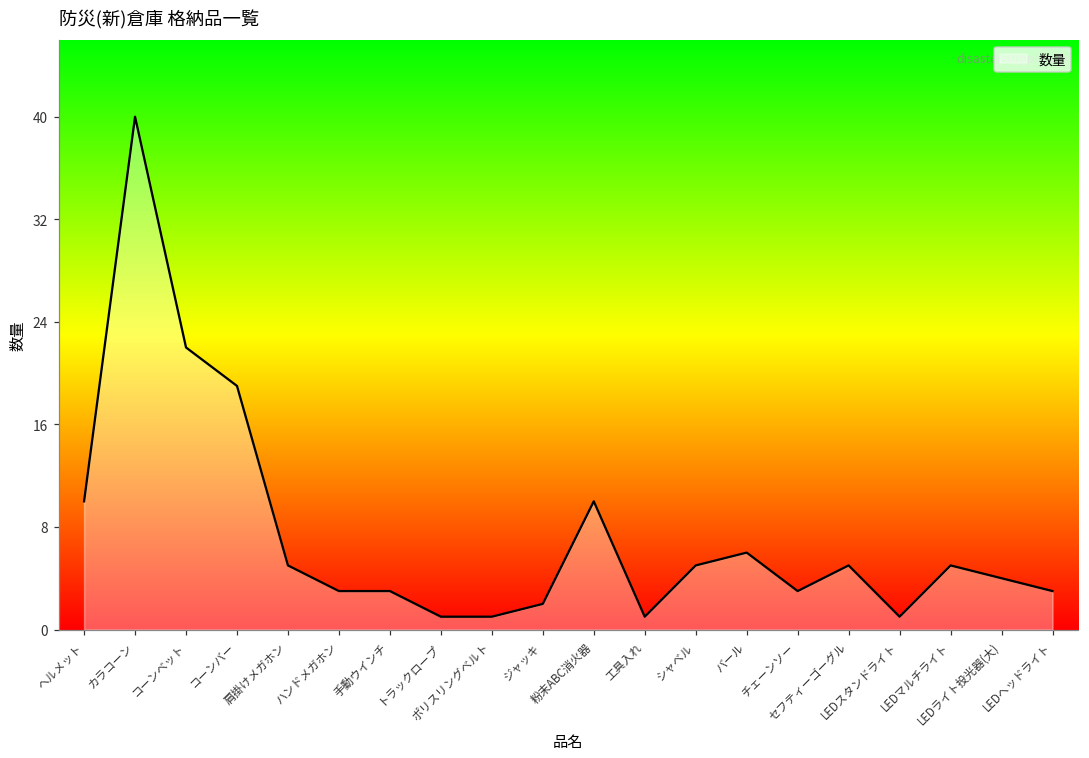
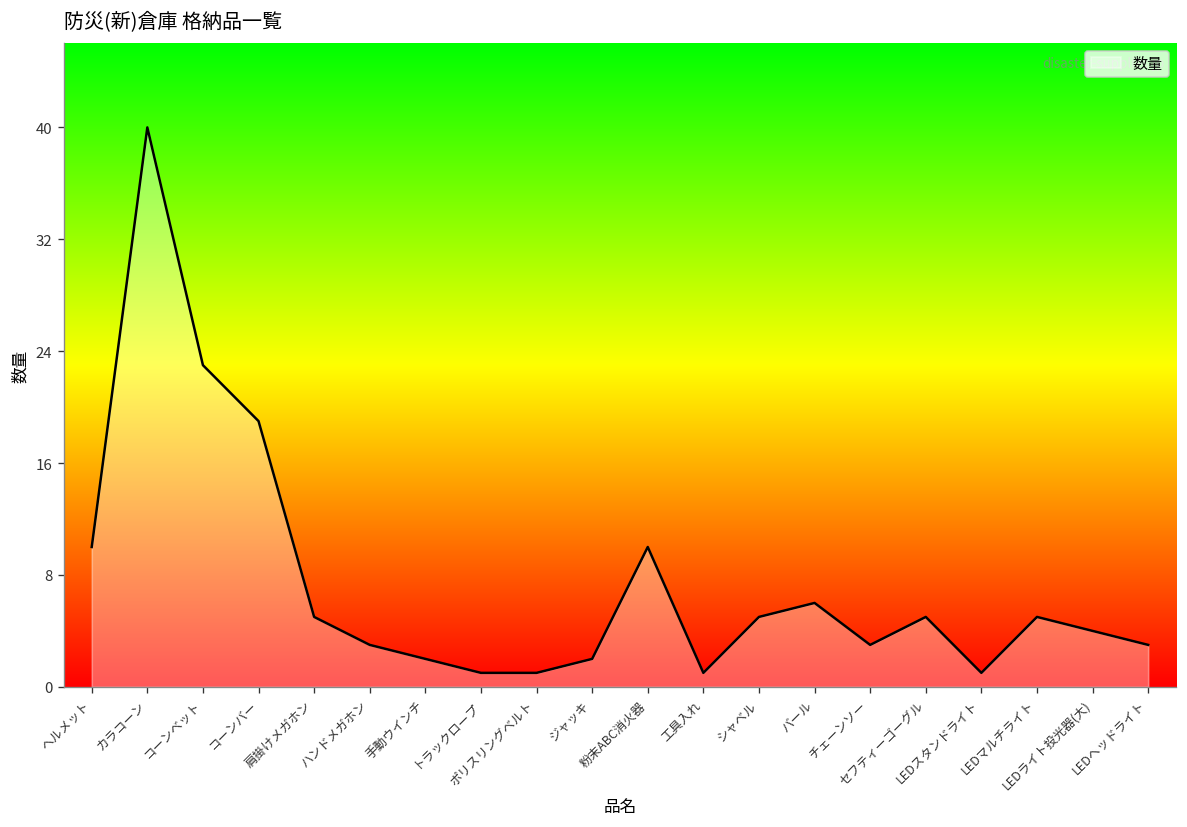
  {
    "ヘルメット": 10,
    "カラコーン": 40,
-   "コーンベット": 22,
+   "コーンベット": 23,
    "コーンバー": 19,
    "肩掛けメガホン": 5,
    "ハンドメガホン": 3,
-   "手動ウインチ": 3,
+   "手動ウインチ": 2,
    "トラックロープ": 1,
    "ポリスリングベルト": 1,
    "ジャッキ": 2,
    "粉末ABC消火器": 10,
    "工具入れ": 1,
    "シャベル": 5,
    "バール": 6,
    "チェーンソー": 3,
    "セフティーゴーグル": 5,
    "LEDスタンドライト": 1,
    "LEDマルチライト": 5,
    "LEDライト投光器(大)": 4,
    "LEDヘッドライト": 3
  }
